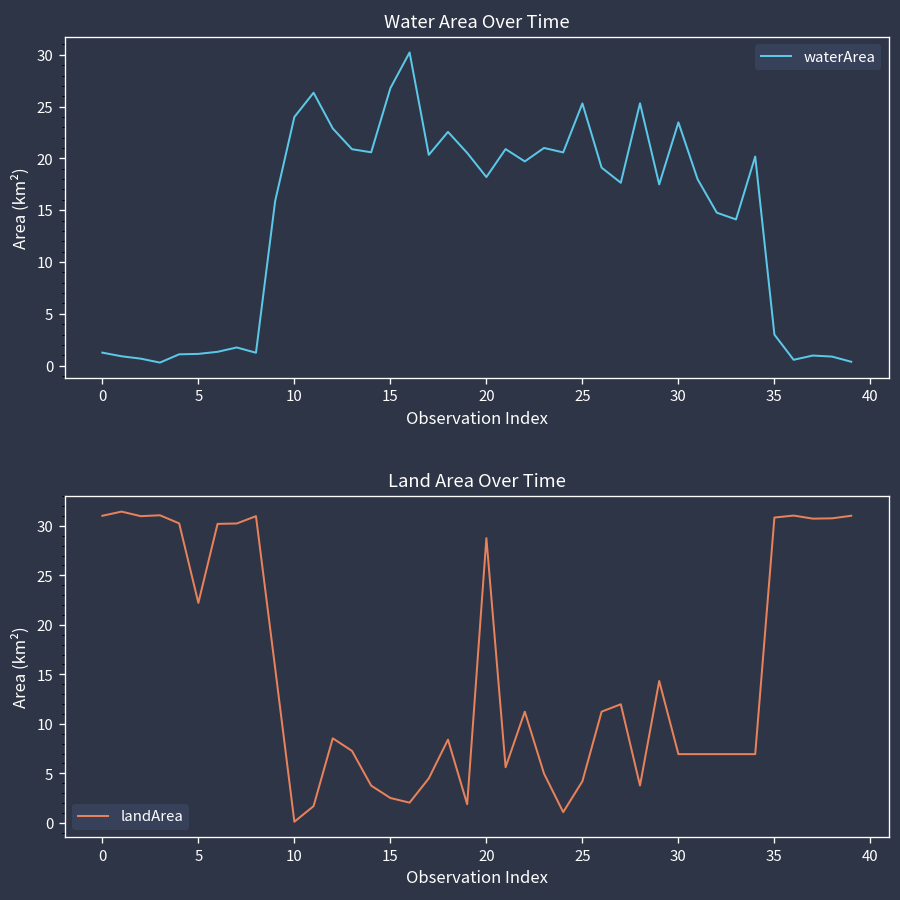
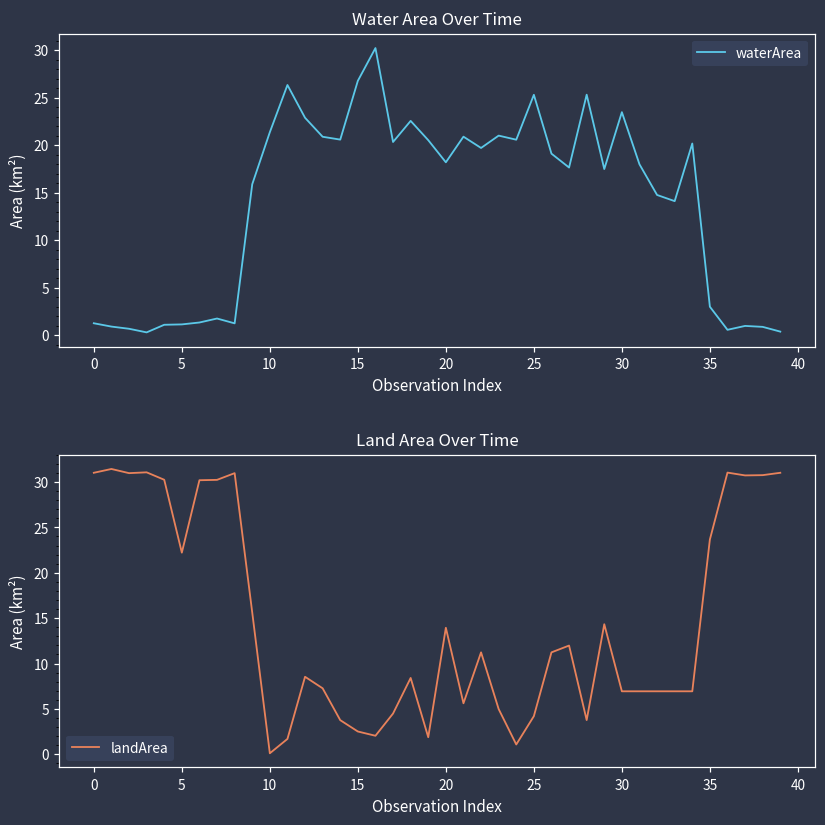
  {
    "Water Area Over Time": {
      "0": 1,
      "5": 1,
-     "10": 24,
+     "10": 21,
      "15": 27,
      "20": 18,
      "25": 25,
      "30": 23,
      "35": 3
    },
    "Land Area Over Time": {
      "0": 31,
      "5": 22,
      "10": 0,
      "15": 3,
-     "20": 29,
+     "20": 14,
      "25": 4,
      "30": 7,
-     "35": 31
+     "35": 24
    }
  }
